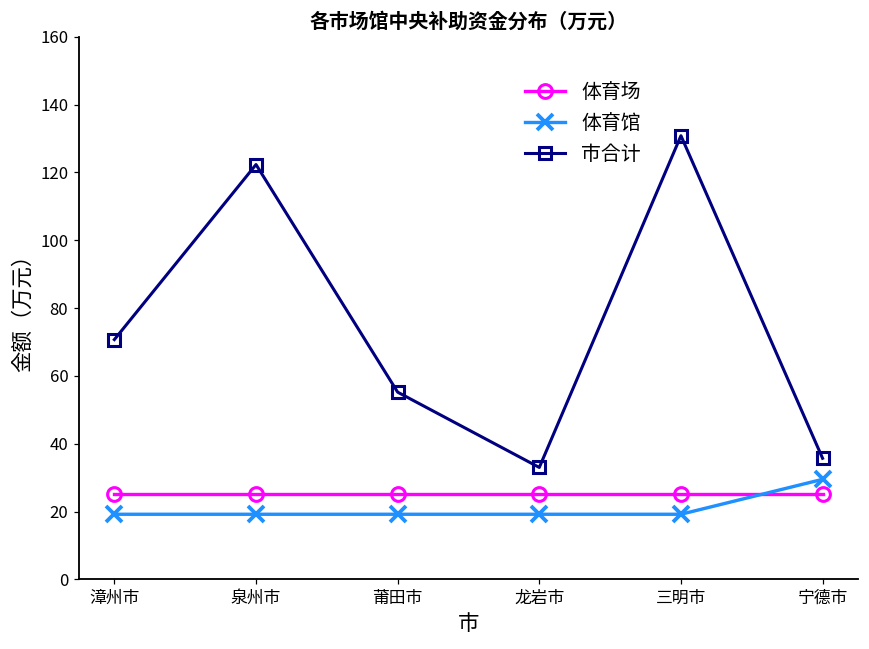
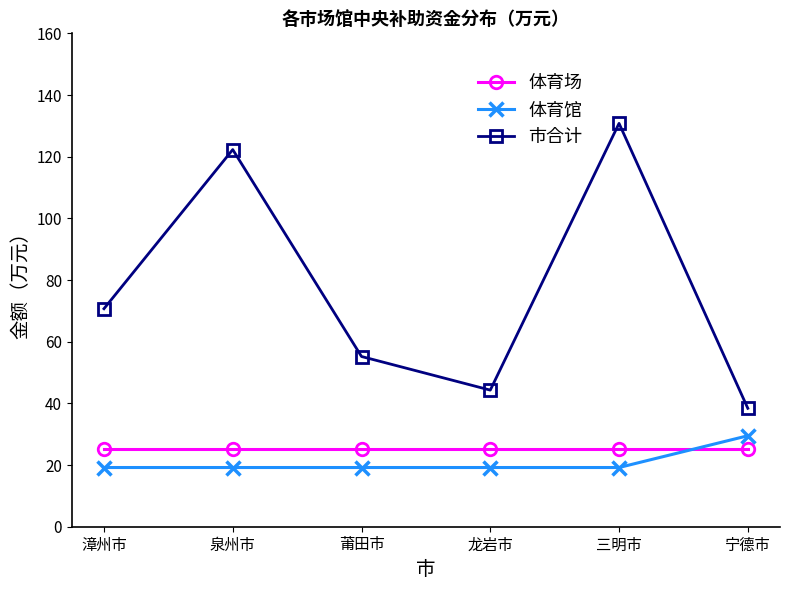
  {
    "体育场": {
      "漳州市": 25,
      "泉州市": 25,
      "莆田市": 25,
      "龙岩市": 25,
      "三明市": 25,
      "宁德市": 25
    },
    "体育馆": {
      "漳州市": 19,
      "泉州市": 19,
      "莆田市": 19,
      "龙岩市": 19,
      "三明市": 19,
      "宁德市": 30
    },
    "市合计": {
      "漳州市": 71,
      "泉州市": 122,
      "莆田市": 55,
-     "龙岩市": 33,
+     "龙岩市": 44,
      "三明市": 131,
-     "宁德市": 36
+     "宁德市": 38
    }
  }
